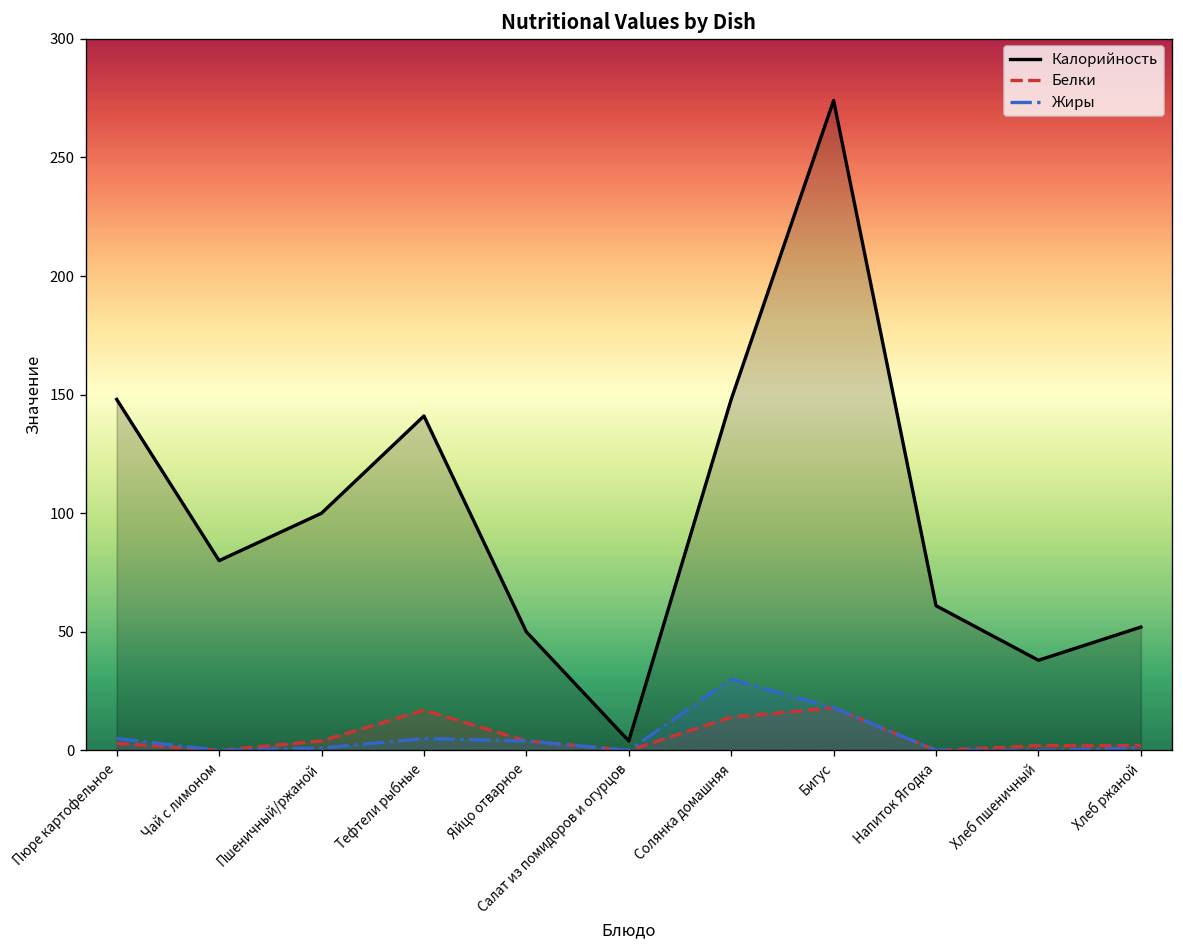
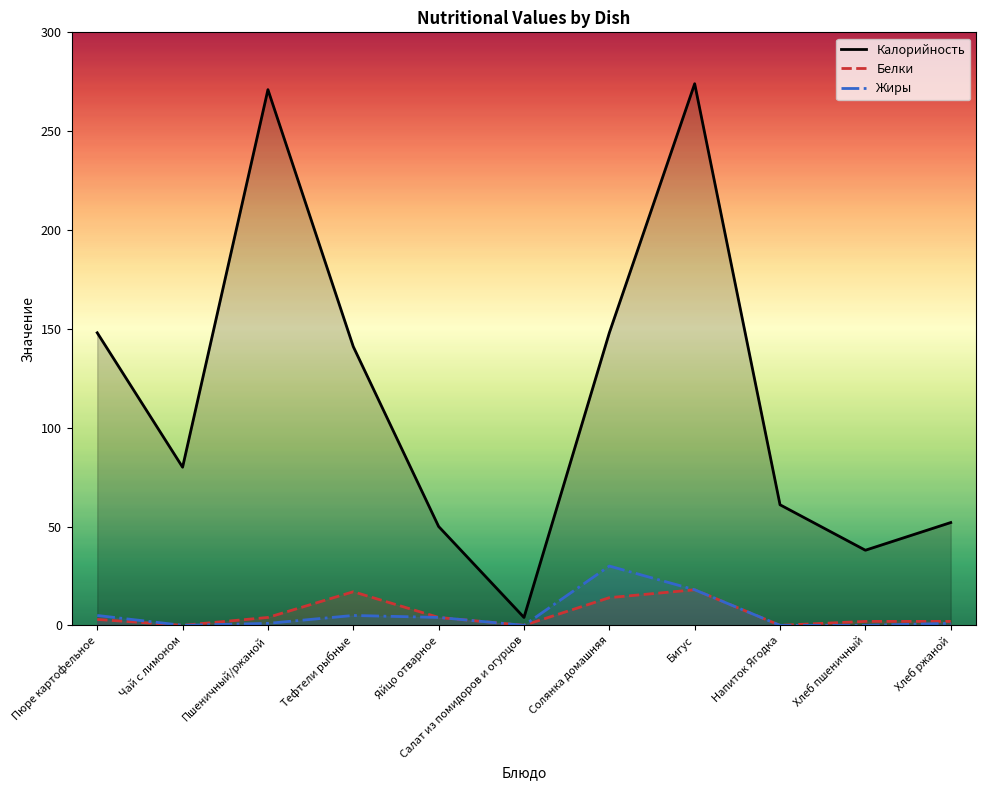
  {
    "Калорийность": {
      "Пюре картофельное": 148,
      "Чай с лимоном": 80,
-     "Пшеничный/ржаной": 100,
+     "Пшеничный/ржаной": 271,
      "Тефтели рыбные": 141,
      "Яйцо отварное": 50,
      "Салат из помидоров и огурцов": 4,
      "Солянка домашняя": 148,
      "Бигус": 274,
      "Напиток Ягодка": 61,
      "Хлеб пшеничный": 38,
      "Хлеб ржаной": 52
    },
    "Белки": {
      "Пюре картофельное": 3,
      "Пшеничный/ржаной": 4,
      "Тефтели рыбные": 17,
      "Солянка домашняя": 14,
      "Хлеб пшеничный": 2
    },
    "Жиры": {
      "Пюре картофельное": 5,
      "Пшеничный/ржаной": 1,
      "Тефтели рыбные": 5,
      "Солянка домашняя": 30,
      "Хлеб пшеничный": 0
    }
  }
